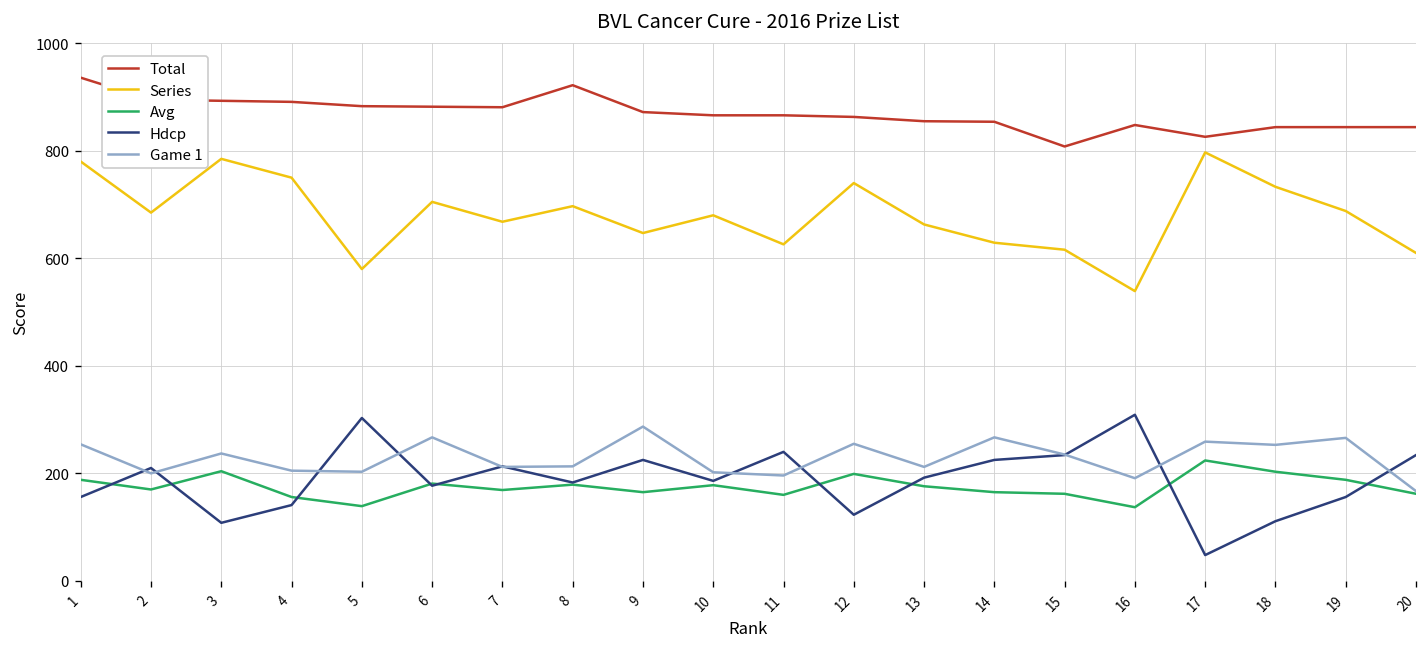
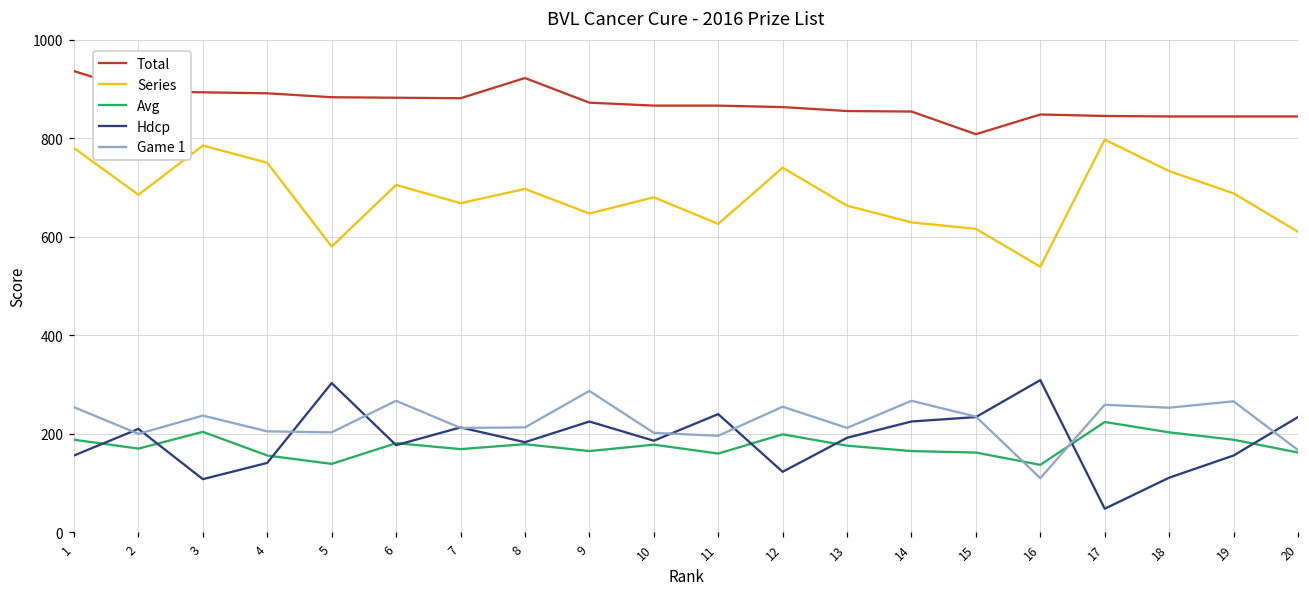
  {
    "Total": {
      "1": 940,
      "3": 890,
      "4": 890,
      "5": 880,
      "6": 880,
      "7": 880,
      "8": 920,
      "9": 870,
      "10": 870,
      "11": 870,
      "12": 860,
      "13": 860,
      "14": 850,
      "15": 810,
      "16": 850,
-     "17": 830,
+     "17": 850,
      "18": 840,
      "19": 840,
      "20": 840
    },
    "Series": {
      "1": 780,
      "2": 690,
      "3": 790,
      "4": 750,
      "5": 580,
      "6": 710,
      "7": 670,
      "8": 700,
      "9": 650,
      "10": 680,
      "11": 630,
      "12": 740,
      "13": 660,
      "14": 630,
      "15": 620,
      "16": 540,
      "17": 800,
      "18": 730,
      "19": 690,
      "20": 610
    },
    "Avg": {
      "1": 190,
      "2": 170,
      "3": 200,
      "4": 160,
      "5": 140,
      "7": 170,
      "9": 170,
      "10": 180,
      "11": 160,
      "12": 200,
      "13": 180,
      "14": 170,
      "15": 160,
      "16": 140,
      "17": 220,
      "18": 200,
      "19": 190
    },
    "Hdcp": {
      "1": 160,
      "2": 210,
      "3": 110,
      "4": 140,
      "5": 300,
      "9": 230,
      "10": 190,
      "11": 240,
      "12": 120,
      "13": 190,
      "14": 230,
      "16": 310,
      "17": 50,
      "18": 110,
      "19": 160,
      "20": 230
    },
    "Game 1": {
      "1": 250,
      "2": 200,
      "3": 240,
      "4": 210,
      "5": 200,
      "6": 270,
      "8": 210,
      "9": 290,
      "10": 200,
      "11": 200,
      "12": 260,
      "13": 210,
      "14": 270,
-     "16": 190,
+     "16": 110,
      "17": 260,
      "18": 250,
      "19": 270
    }
  }
